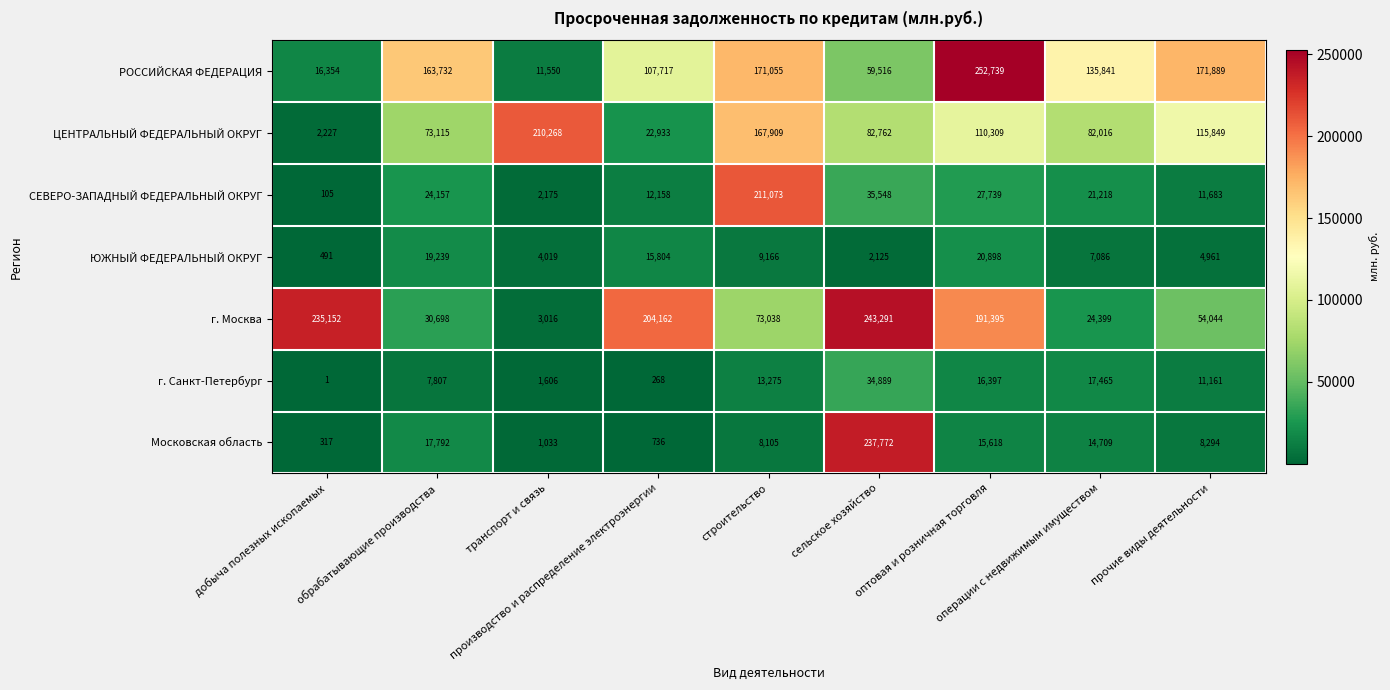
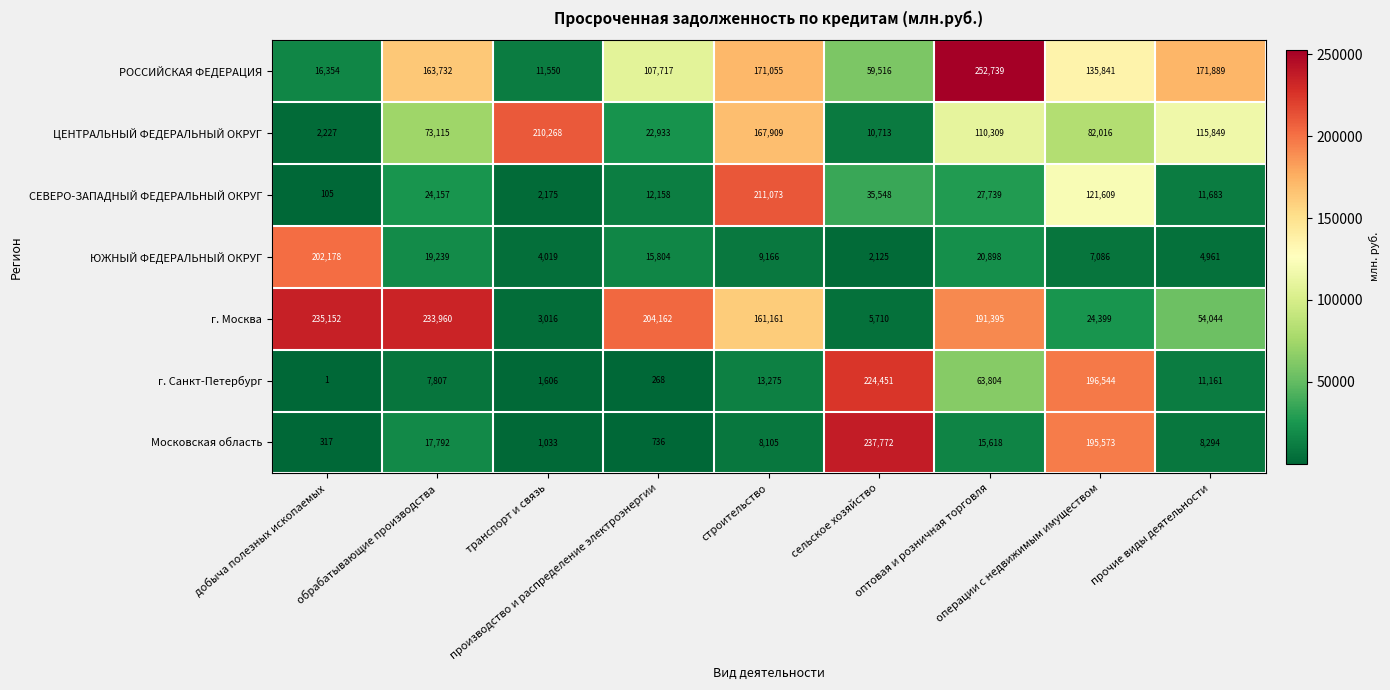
  {
    "РОССИЙСКАЯ ФЕДЕРАЦИЯ": {
      "добыча полезных ископаемых": "16,354",
      "обрабатывающие производства": "163,732",
      "транспорт и связь": "11,550",
      "производство и распределение электроэнергии": "107,717",
      "строительство": "171,055",
      "сельское хозяйство": "59,516",
      "оптовая и розничная торговля": "252,739",
      "операции с недвижимым имуществом": "135,841",
      "прочие виды деятельности": "171,889"
    },
    "ЦЕНТРАЛЬНЫЙ ФЕДЕРАЛЬНЫЙ ОКРУГ": {
      "добыча полезных ископаемых": "2,227",
      "обрабатывающие производства": "73,115",
      "транспорт и связь": "210,268",
      "производство и распределение электроэнергии": "22,933",
      "строительство": "167,909",
-     "сельское хозяйство": "82,762",
+     "сельское хозяйство": "10,713",
      "оптовая и розничная торговля": "110,309",
      "операции с недвижимым имуществом": "82,016",
      "прочие виды деятельности": "115,849"
    },
    "СЕВЕРО-ЗАПАДНЫЙ ФЕДЕРАЛЬНЫЙ ОКРУГ": {
      "добыча полезных ископаемых": "105",
      "обрабатывающие производства": "24,157",
      "транспорт и связь": "2,175",
      "производство и распределение электроэнергии": "12,158",
      "строительство": "211,073",
      "сельское хозяйство": "35,548",
      "оптовая и розничная торговля": "27,739",
-     "операции с недвижимым имуществом": "21,218",
+     "операции с недвижимым имуществом": "121,609",
      "прочие виды деятельности": "11,683"
    },
    "ЮЖНЫЙ ФЕДЕРАЛЬНЫЙ ОКРУГ": {
-     "добыча полезных ископаемых": "491",
+     "добыча полезных ископаемых": "202,178",
      "обрабатывающие производства": "19,239",
      "транспорт и связь": "4,019",
      "производство и распределение электроэнергии": "15,804",
      "строительство": "9,166",
      "сельское хозяйство": "2,125",
      "оптовая и розничная торговля": "20,898",
      "операции с недвижимым имуществом": "7,086",
      "прочие виды деятельности": "4,961"
    },
    "г. Москва": {
      "добыча полезных ископаемых": "235,152",
-     "обрабатывающие производства": "30,698",
+     "обрабатывающие производства": "233,960",
      "транспорт и связь": "3,016",
      "производство и распределение электроэнергии": "204,162",
-     "строительство": "73,038",
-     "сельское хозяйство": "243,291",
+     "строительство": "161,161",
+     "сельское хозяйство": "5,710",
      "оптовая и розничная торговля": "191,395",
      "операции с недвижимым имуществом": "24,399",
      "прочие виды деятельности": "54,044"
    },
    "г. Санкт-Петербург": {
      "добыча полезных ископаемых": "1",
      "обрабатывающие производства": "7,807",
      "транспорт и связь": "1,606",
      "производство и распределение электроэнергии": "268",
      "строительство": "13,275",
-     "сельское хозяйство": "34,889",
-     "оптовая и розничная торговля": "16,397",
-     "операции с недвижимым имуществом": "17,465",
+     "сельское хозяйство": "224,451",
+     "оптовая и розничная торговля": "63,804",
+     "операции с недвижимым имуществом": "196,544",
      "прочие виды деятельности": "11,161"
    },
    "Московская область": {
      "добыча полезных ископаемых": "317",
      "обрабатывающие производства": "17,792",
      "транспорт и связь": "1,033",
      "производство и распределение электроэнергии": "736",
      "строительство": "8,105",
      "сельское хозяйство": "237,772",
      "оптовая и розничная торговля": "15,618",
-     "операции с недвижимым имуществом": "14,709",
+     "операции с недвижимым имуществом": "195,573",
      "прочие виды деятельности": "8,294"
    }
  }
